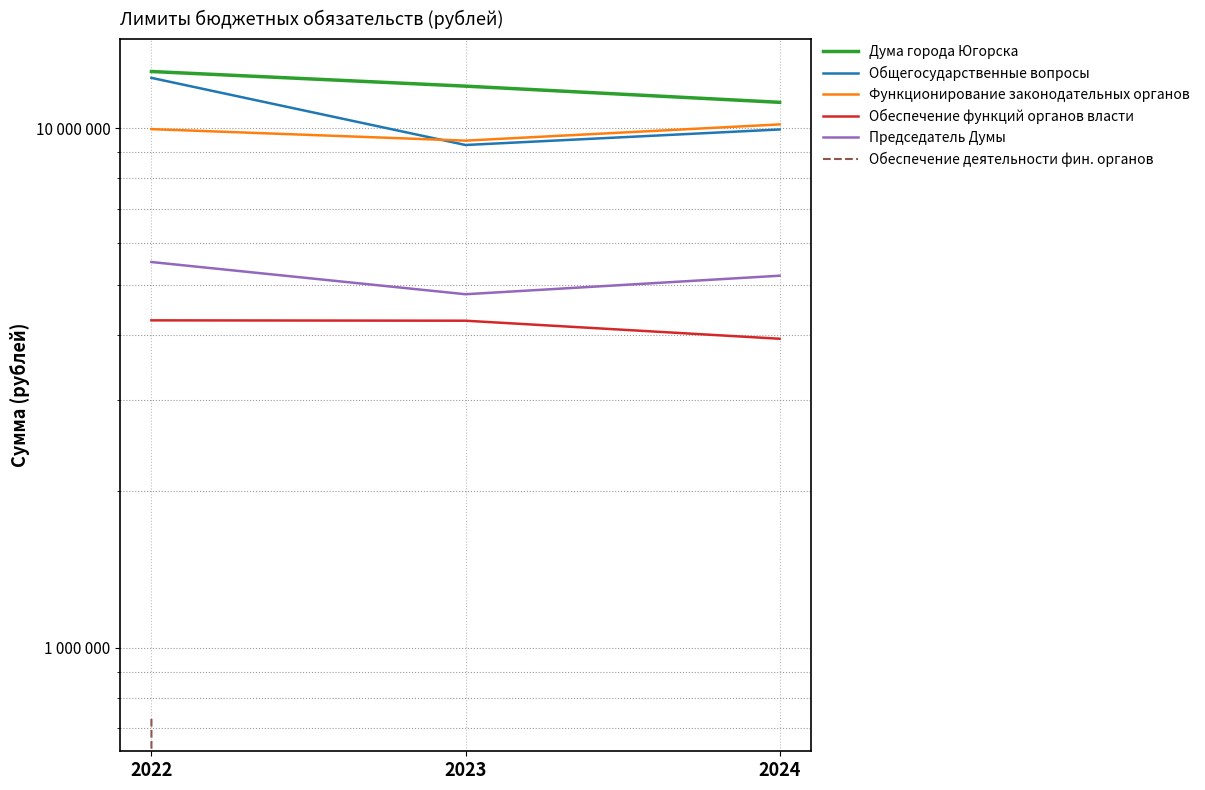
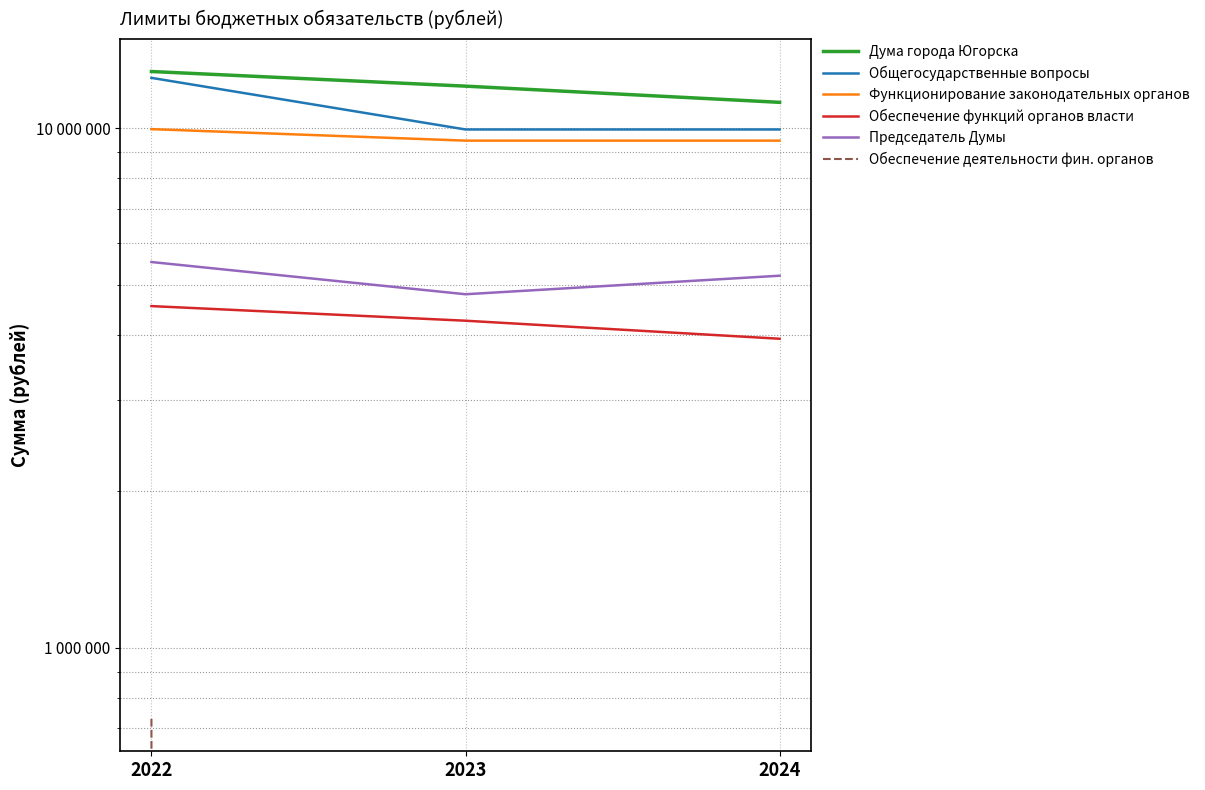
  {
    "Дума города Югорска": {
      "2022": 12800000,
      "2023": 12000000,
      "2024": 11200000
    },
    "Общегосударственные вопросы": {
      "2022": 12500000,
-     "2023": 9300000,
+     "2023": 9900000,
      "2024": 9900000
    },
    "Функционирование законодательных органов": {
      "2022": 10000000,
      "2023": 9500000,
-     "2024": 10200000
+     "2024": 9500000
    },
    "Обеспечение функций органов власти": {
-     "2022": 4300000,
+     "2022": 4500000,
      "2023": 4300000,
      "2024": 3900000
    },
    "Председатель Думы": {
      "2022": 5500000,
      "2023": 4800000,
      "2024": 5200000
    },
    "Обеспечение деятельности фин. органов": {
      "2022": 730000
    }
  }
